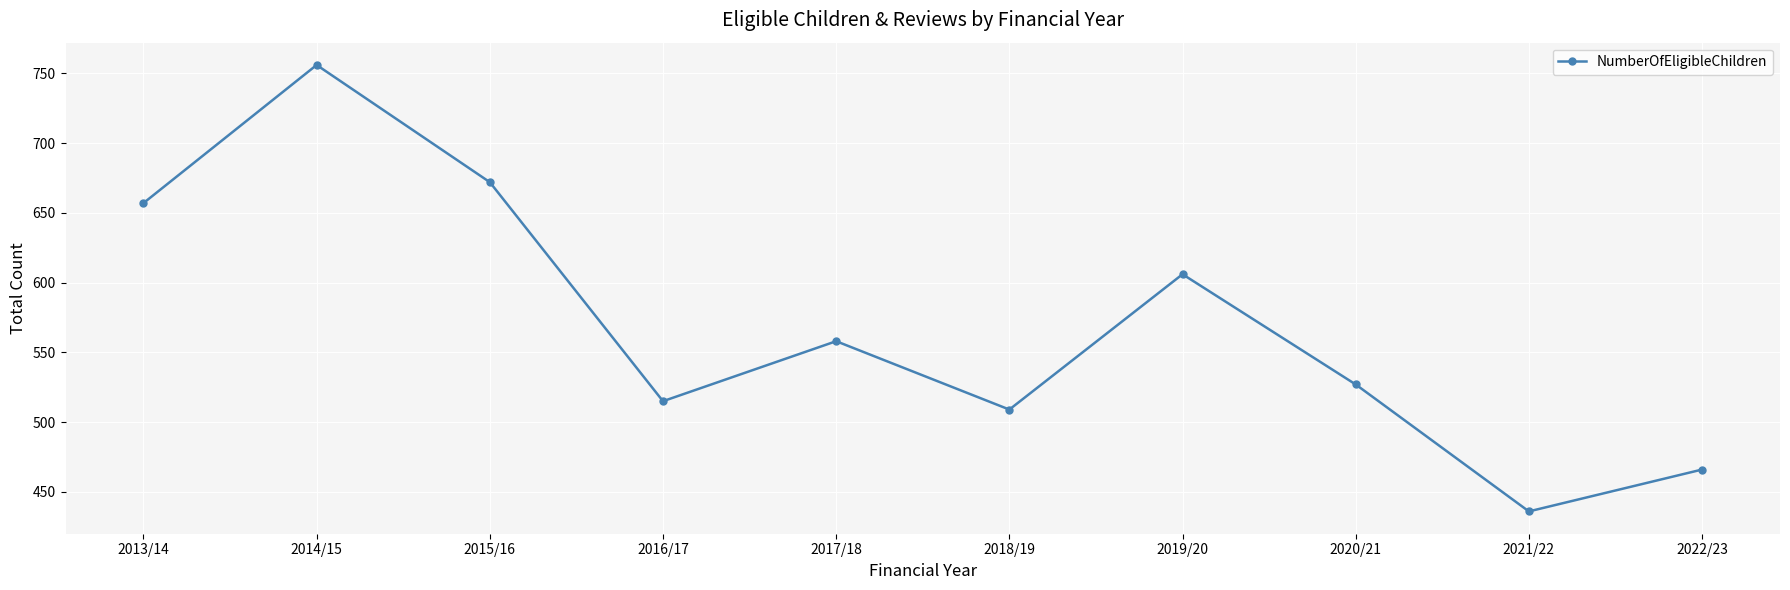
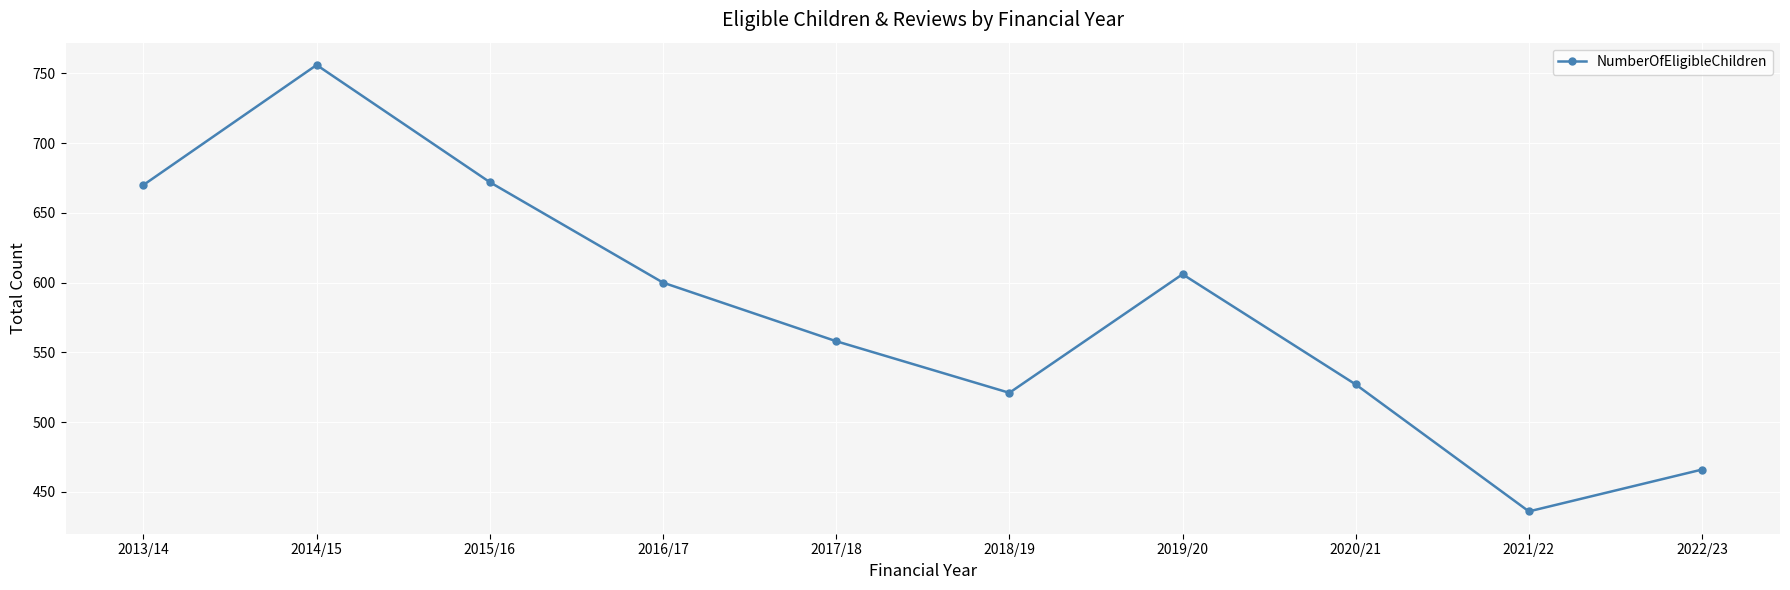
  {
-   "2013/14": 657,
+   "2013/14": 670,
    "2014/15": 756,
    "2015/16": 672,
-   "2016/17": 515,
+   "2016/17": 600,
    "2017/18": 558,
-   "2018/19": 509,
+   "2018/19": 521,
    "2019/20": 606,
    "2020/21": 527,
    "2021/22": 436,
    "2022/23": 466
  }
